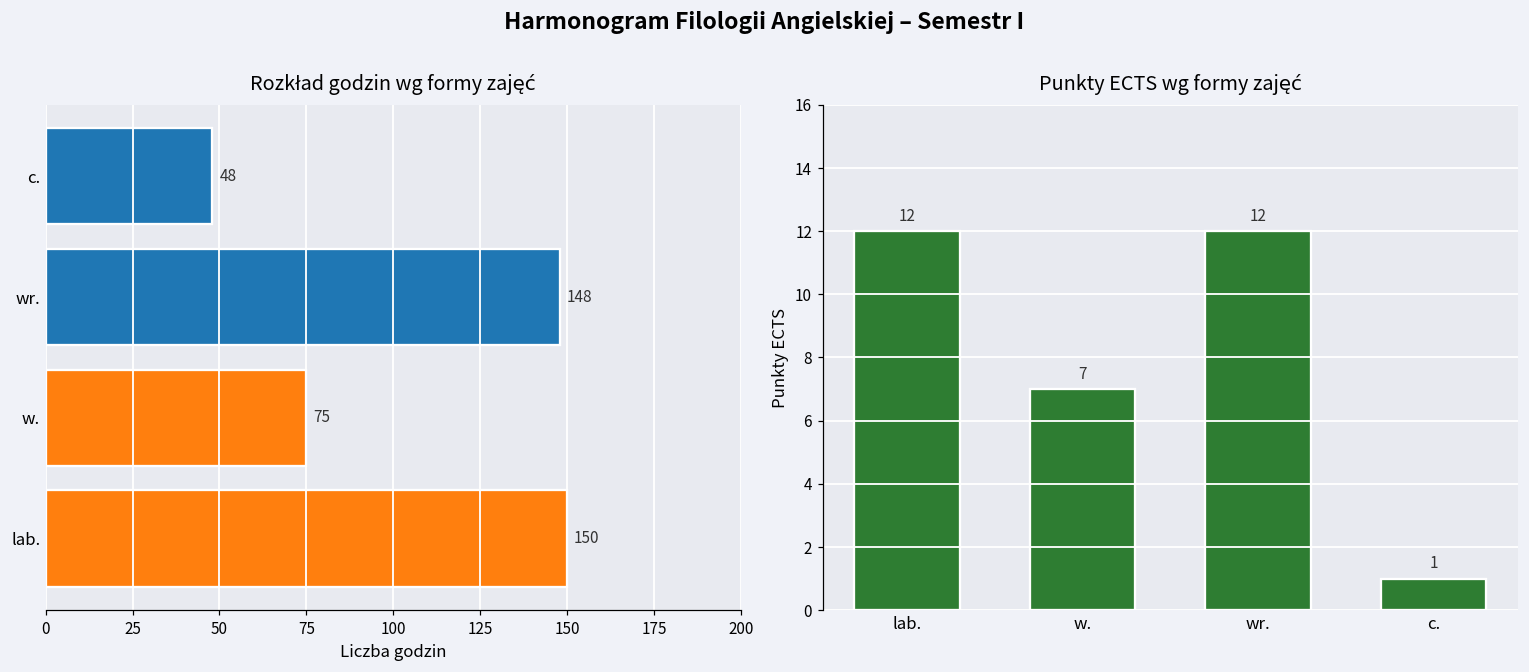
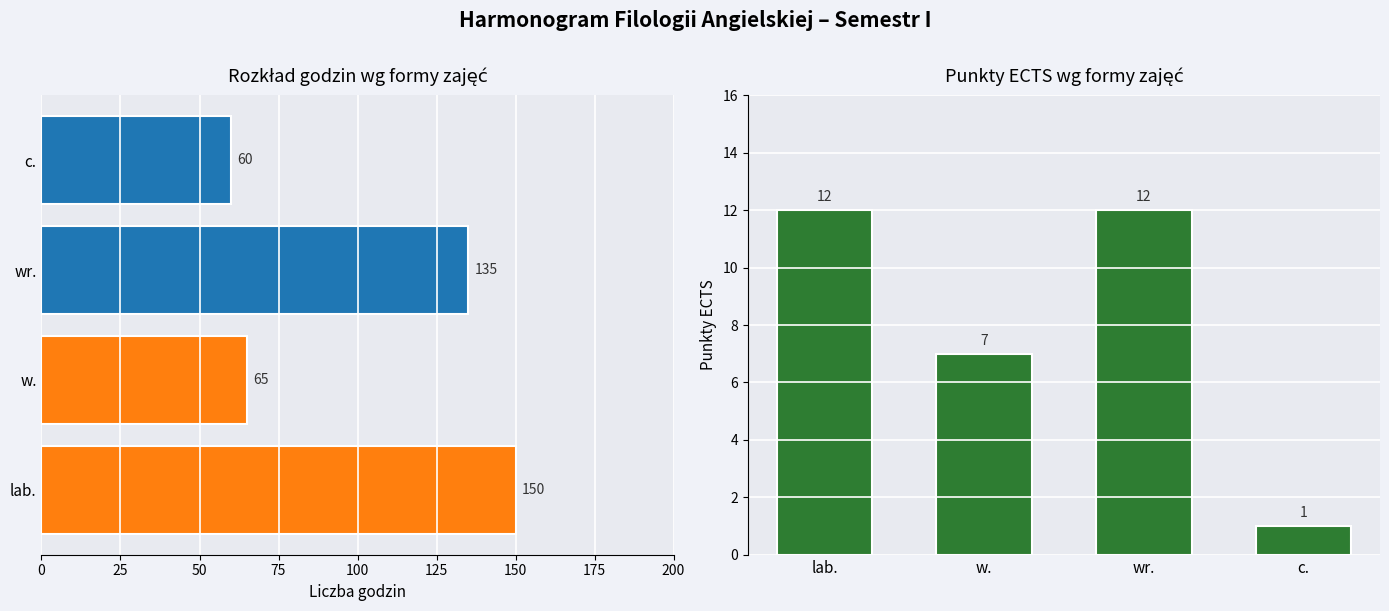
  {
    "Rozkład godzin wg formy zajęć": {
-     "c.": 48,
-     "wr.": 148,
-     "w.": 75,
+     "c.": 60,
+     "wr.": 135,
+     "w.": 65,
      "lab.": 150
    },
    "Punkty ECTS wg formy zajęć": {
      "lab.": 12,
      "w.": 7,
      "wr.": 12,
      "c.": 1
    }
  }
